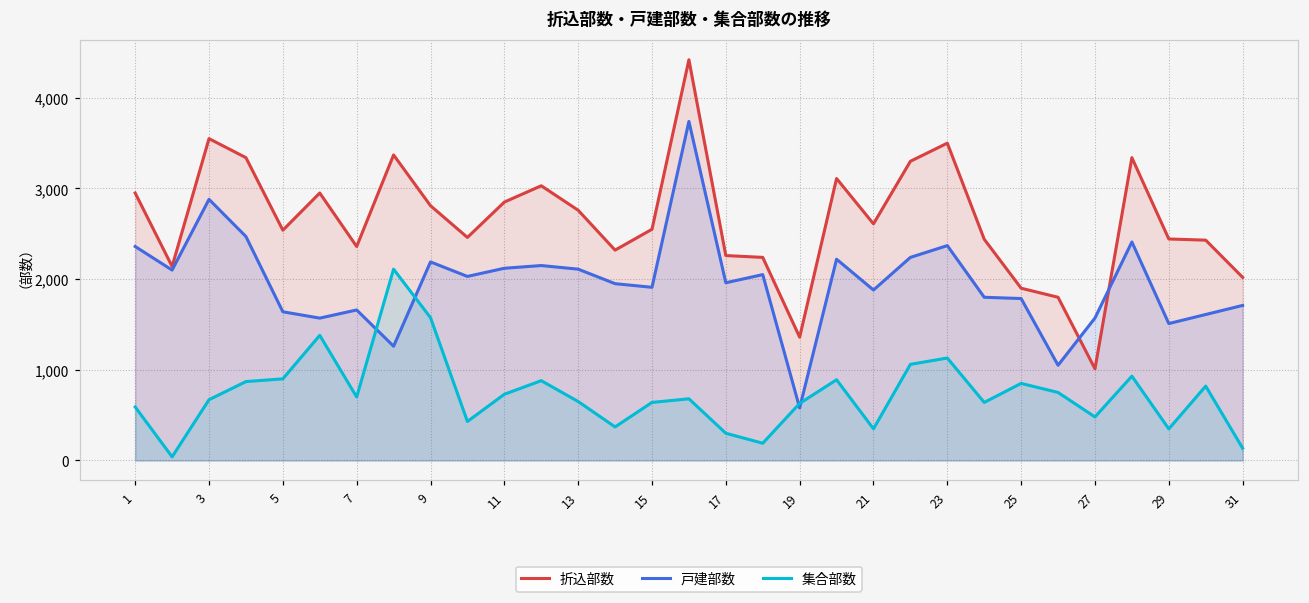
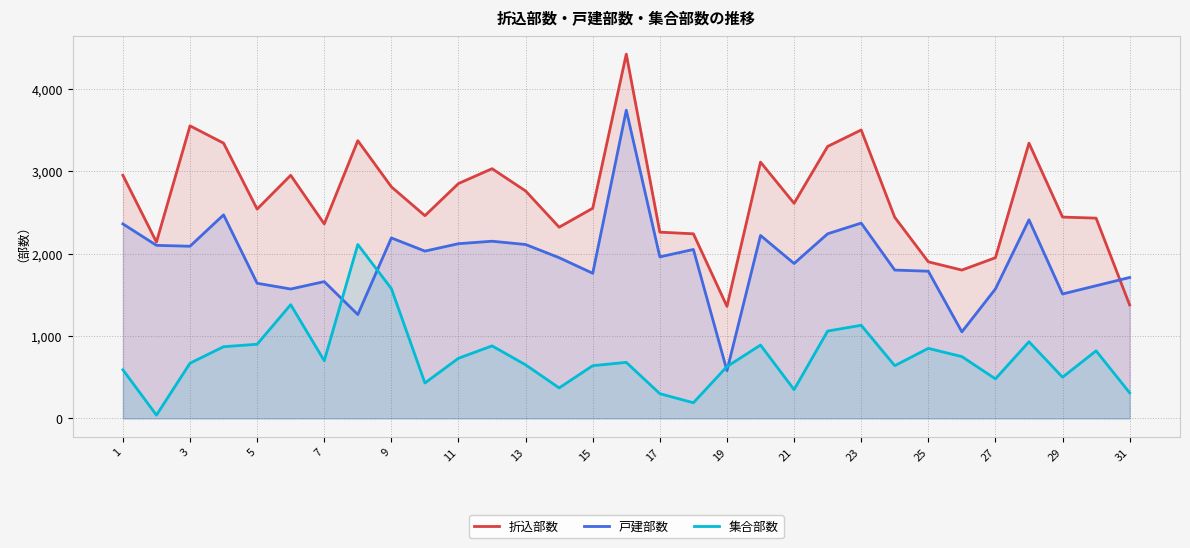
  {
    "折込部数": {
      "1": "3,000",
      "3": "3,600",
      "5": "2,500",
      "7": "2,400",
      "9": "2,800",
      "11": "2,900",
      "13": "2,800",
      "15": "2,600",
      "17": "2,300",
      "19": "1,400",
      "21": "2,600",
      "23": "3,500",
      "25": "1,900",
-     "27": "1,000",
+     "27": "2,000",
      "29": "2,400",
-     "31": "2,000"
+     "31": "1,400"
    },
    "戸建部数": {
      "1": "2,400",
-     "3": "2,900",
+     "3": "2,100",
      "5": "1,600",
      "7": "1,700",
      "9": "2,200",
      "11": "2,100",
      "13": "2,100",
-     "15": "1,900",
+     "15": "1,800",
      "17": "2,000",
      "19": "600",
      "21": "1,900",
      "23": "2,400",
      "25": "1,800",
      "27": "1,600",
      "29": "1,500",
      "31": "1,700"
    },
    "集合部数": {
      "1": "600",
      "3": "700",
      "5": "900",
      "7": "700",
      "9": "1,600",
      "11": "700",
      "13": "700",
      "15": "600",
      "17": "300",
      "19": "600",
      "21": "300",
      "23": "1,100",
      "25": "900",
      "27": "500",
-     "29": "300",
-     "31": "100"
+     "29": "500",
+     "31": "300"
    }
  }
